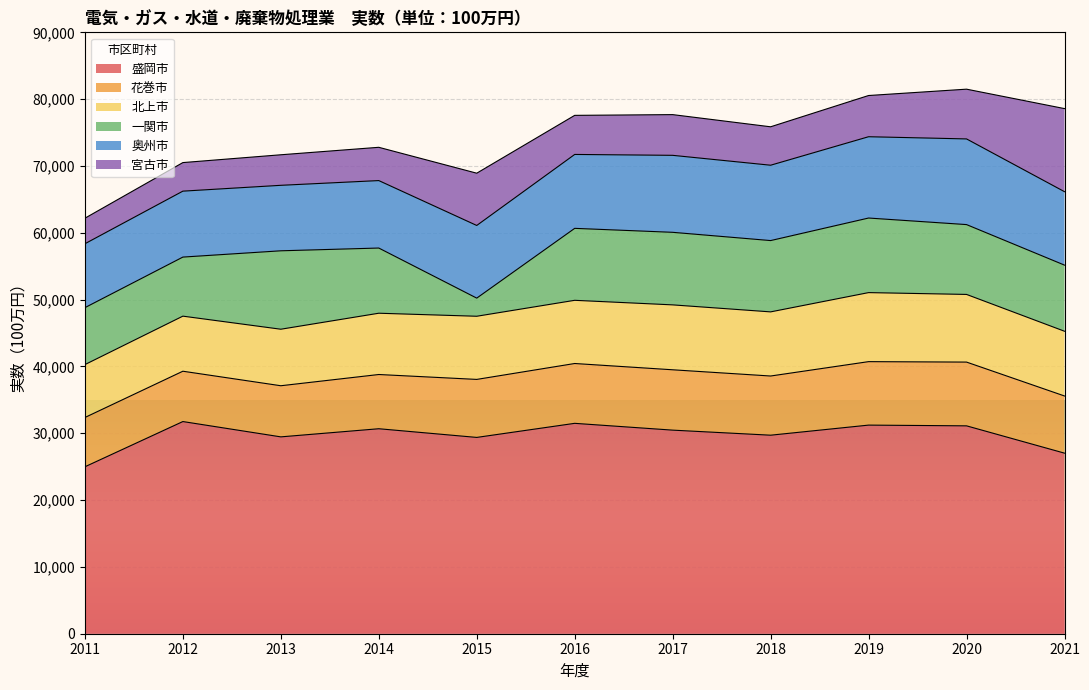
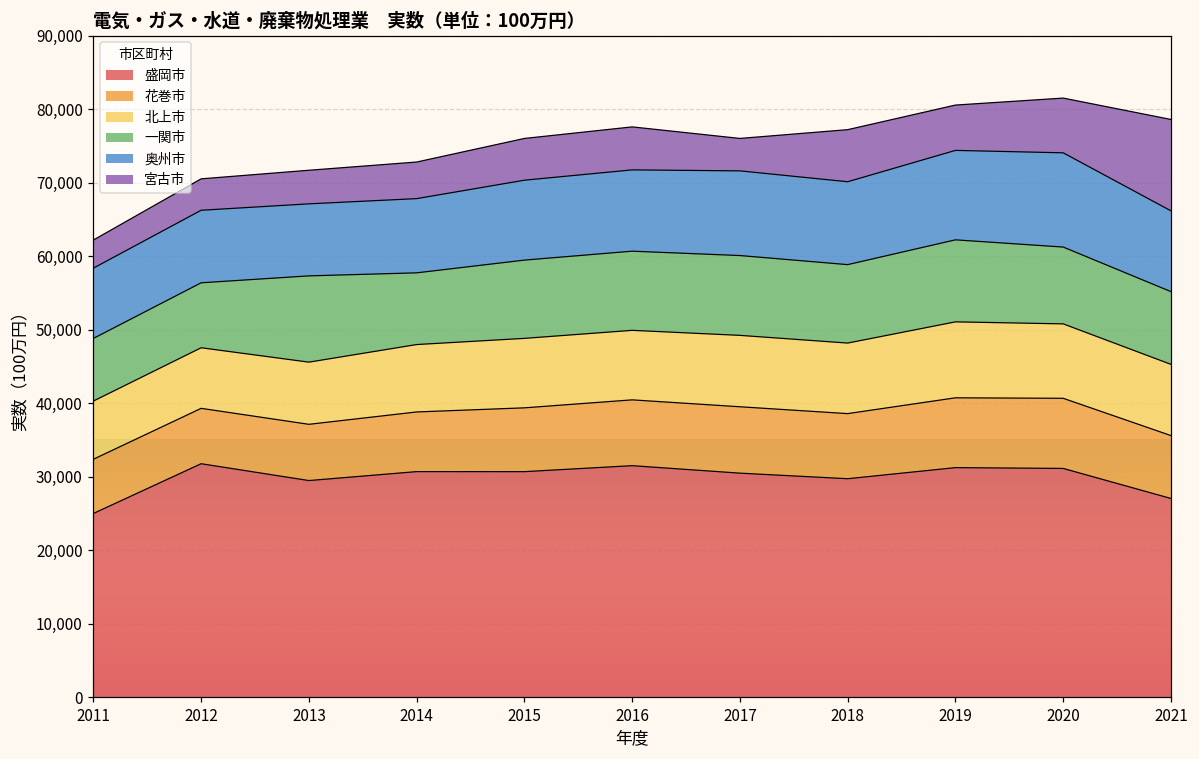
  {
    "盛岡市": {
      "2011": "25,000",
      "2012": "32,000",
      "2013": "29,000",
      "2014": "31,000",
-     "2015": "29,000",
+     "2015": "31,000",
      "2016": "31,000",
      "2017": "30,000",
      "2018": "30,000",
      "2019": "31,000",
      "2020": "31,000",
      "2021": "27,000"
    },
    "一関市": {
      "2011": "9,000",
      "2012": "9,000",
      "2013": "12,000",
      "2014": "10,000",
-     "2015": "3,000",
+     "2015": "11,000",
      "2016": "11,000",
      "2017": "11,000",
      "2018": "11,000",
      "2019": "11,000",
      "2020": "10,000",
      "2021": "10,000"
    },
    "奥州市": {
      "2011": "10,000",
      "2012": "10,000",
      "2013": "10,000",
      "2014": "10,000",
      "2015": "11,000",
      "2016": "11,000",
      "2017": "12,000",
      "2018": "11,000",
      "2019": "12,000",
      "2020": "13,000",
      "2021": "11,000"
    },
    "宮古市": {
      "2011": "4,000",
      "2012": "4,000",
      "2013": "5,000",
      "2014": "5,000",
-     "2015": "8,000",
+     "2015": "6,000",
      "2016": "6,000",
-     "2017": "6,000",
-     "2018": "6,000",
+     "2017": "4,000",
+     "2018": "7,000",
      "2019": "6,000",
      "2020": "7,000",
      "2021": "12,000"
    }
  }
